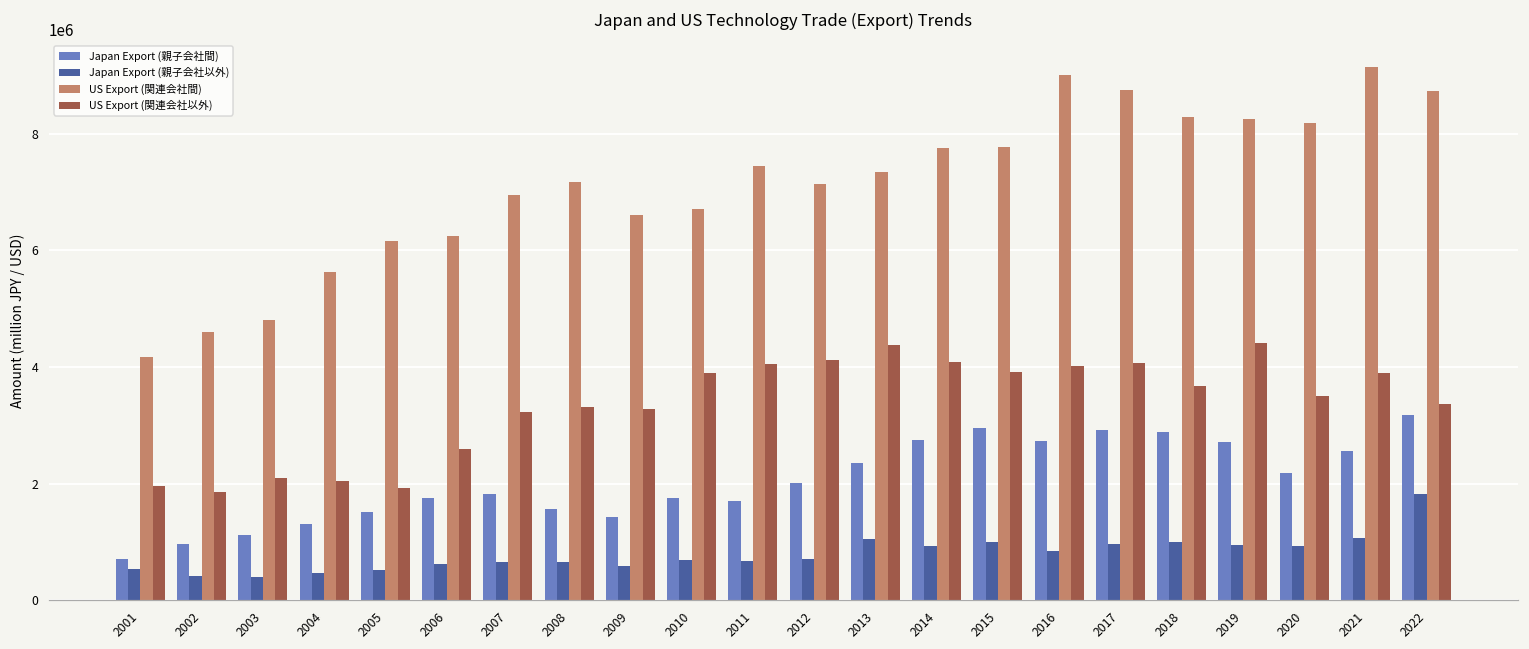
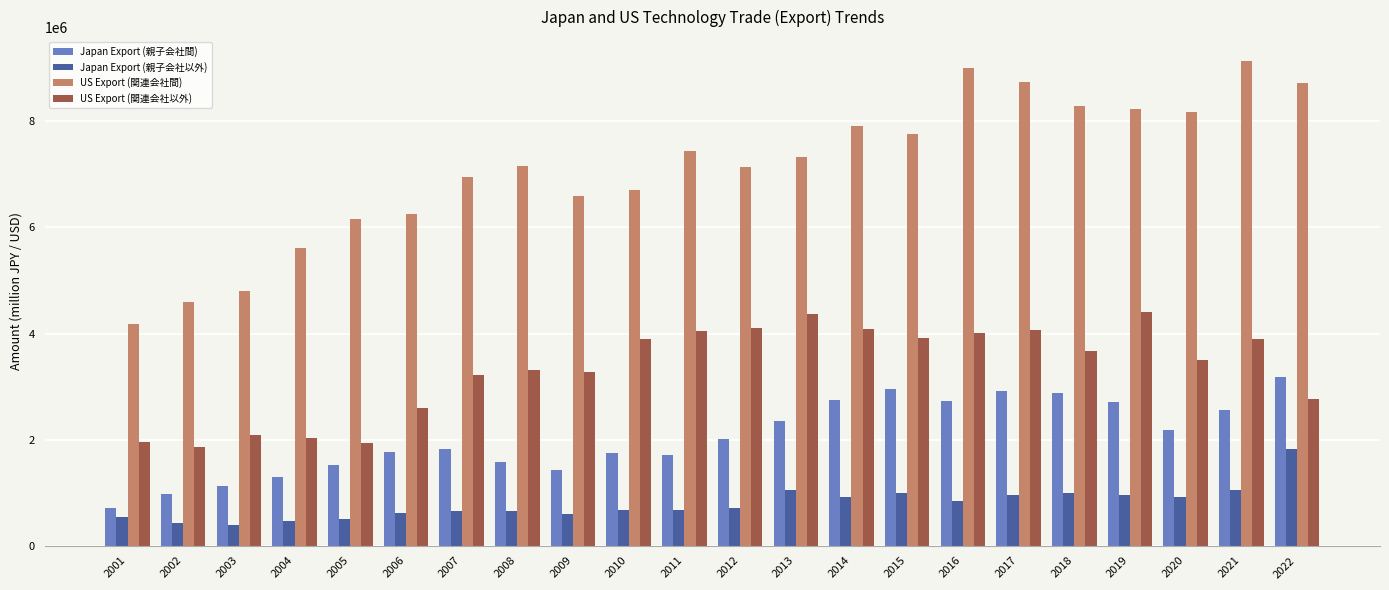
  {
    "US Export (関連会社間)": {
      "2001": 4200000,
      "2002": 4600000,
      "2003": 4800000,
      "2004": 5600000,
      "2005": 6200000,
      "2006": 6200000,
      "2007": 6900000,
      "2008": 7200000,
      "2009": 6600000,
      "2010": 6700000,
      "2011": 7500000,
      "2012": 7100000,
      "2013": 7300000,
-     "2014": 7800000,
+     "2014": 7900000,
      "2015": 7800000,
      "2016": 9000000,
      "2017": 8700000,
      "2018": 8300000,
      "2019": 8200000,
      "2020": 8200000,
      "2021": 9100000,
      "2022": 8700000
    },
    "US Export (関連会社以外)": {
      "2001": 2000000,
      "2002": 1900000,
      "2003": 2100000,
      "2004": 2000000,
      "2005": 1900000,
      "2006": 2600000,
      "2007": 3200000,
      "2008": 3300000,
      "2009": 3300000,
      "2010": 3900000,
      "2011": 4100000,
      "2012": 4100000,
      "2013": 4400000,
      "2014": 4100000,
      "2015": 3900000,
      "2016": 4000000,
      "2017": 4100000,
      "2018": 3700000,
      "2019": 4400000,
      "2020": 3500000,
      "2021": 3900000,
-     "2022": 3400000
+     "2022": 2800000
    }
  }
